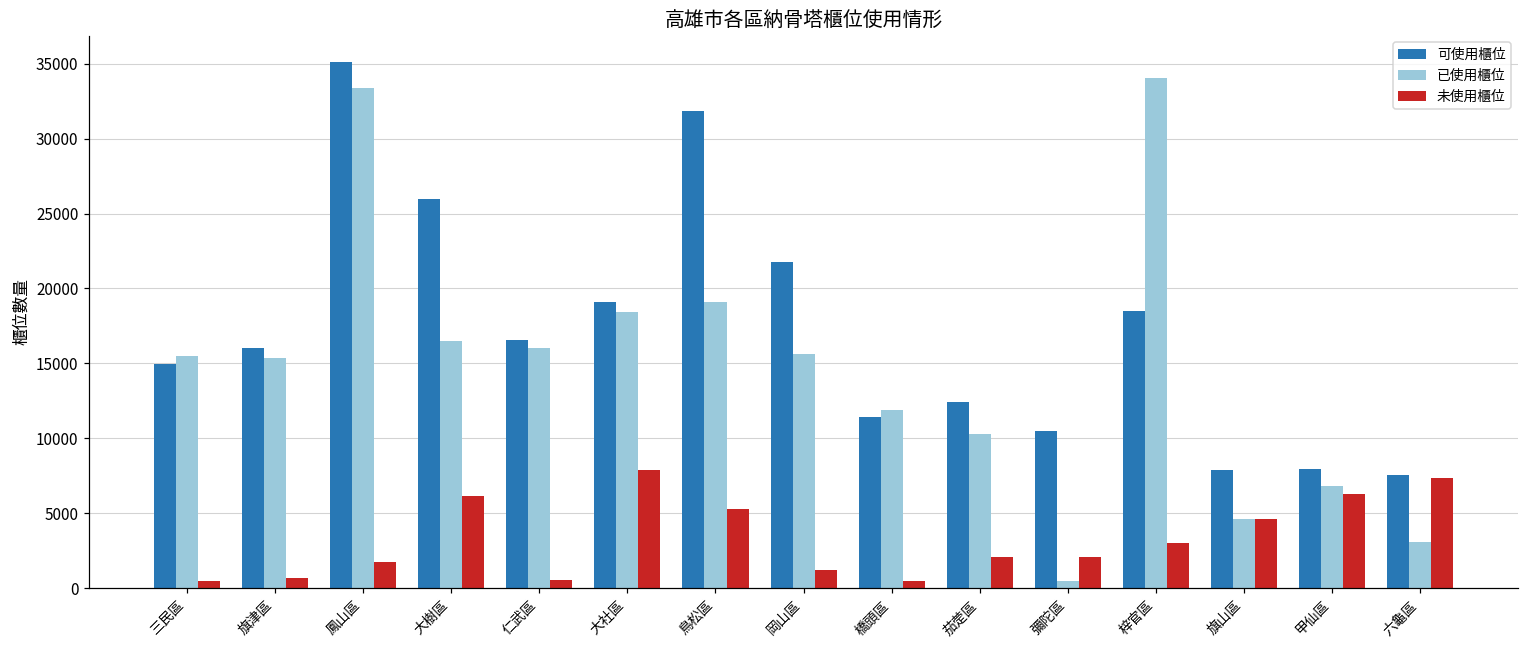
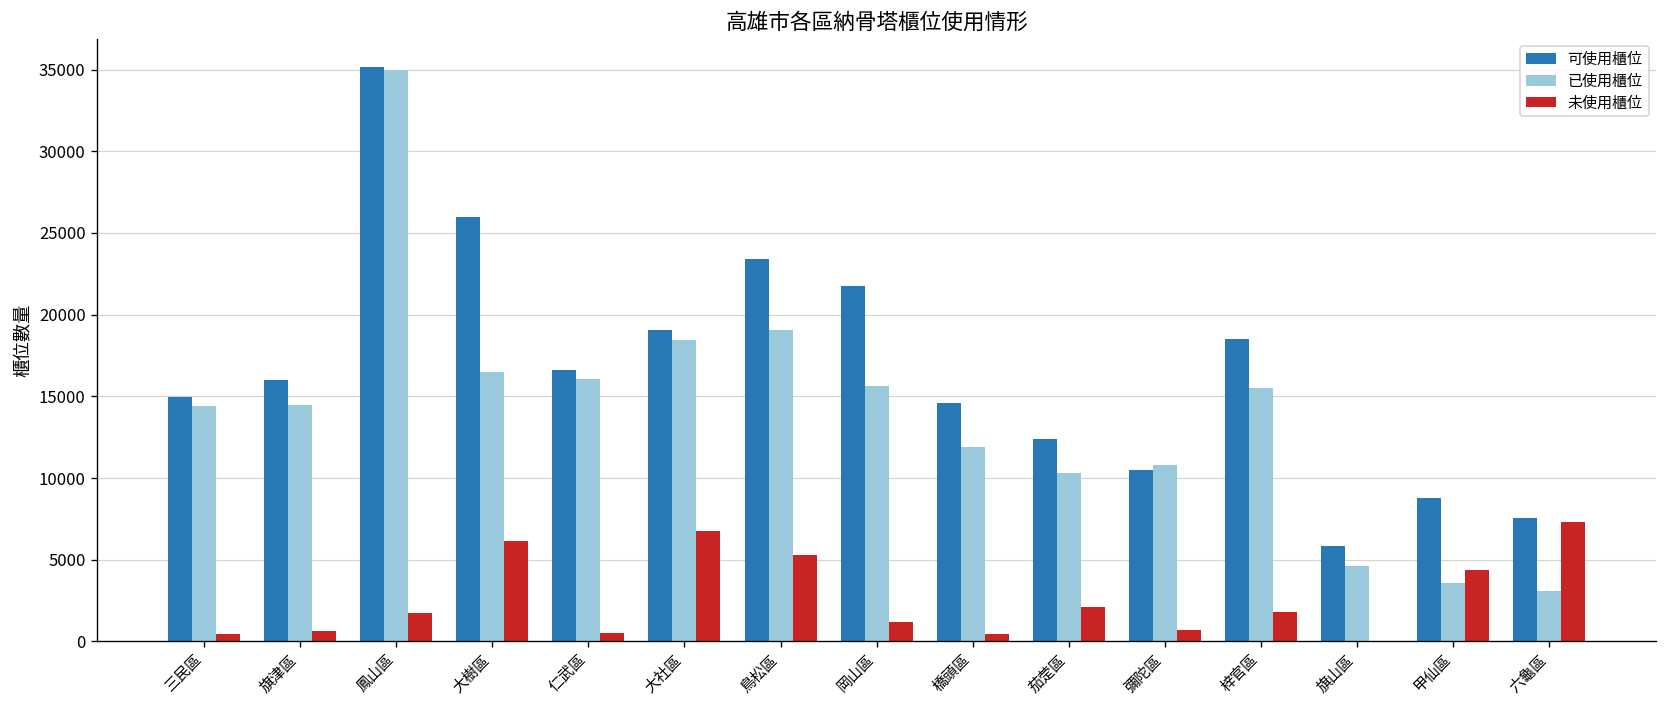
  {
    "可使用櫃位": {
      "三民區": 15000,
      "旗津區": 16000,
      "鳳山區": 35100,
      "大樹區": 26000,
      "仁武區": 16600,
      "大社區": 19100,
-     "鳥松區": 31900,
+     "鳥松區": 23400,
      "岡山區": 21700,
-     "橋頭區": 11400,
+     "橋頭區": 14600,
      "茄萣區": 12400,
      "彌陀區": 10500,
      "梓官區": 18500,
-     "旗山區": 7800,
-     "甲仙區": 8000,
+     "旗山區": 5800,
+     "甲仙區": 8800,
      "六龜區": 7600
    },
    "已使用櫃位": {
-     "三民區": 15500,
-     "旗津區": 15400,
-     "鳳山區": 33400,
+     "三民區": 14400,
+     "旗津區": 14500,
+     "鳳山區": 35000,
      "大樹區": 16500,
      "仁武區": 16000,
      "大社區": 18400,
      "鳥松區": 19100,
      "岡山區": 15600,
      "橋頭區": 11900,
      "茄萣區": 10300,
-     "彌陀區": 500,
-     "梓官區": 34100,
+     "彌陀區": 10800,
+     "梓官區": 15500,
      "旗山區": 4600,
-     "甲仙區": 6800,
+     "甲仙區": 3600,
      "六龜區": 3100
    },
    "未使用櫃位": {
      "三民區": 500,
      "旗津區": 700,
      "鳳山區": 1800,
      "大樹區": 6100,
      "仁武區": 500,
-     "大社區": 7900,
+     "大社區": 6800,
      "鳥松區": 5300,
      "岡山區": 1200,
      "橋頭區": 400,
      "茄萣區": 2100,
-     "彌陀區": 2100,
-     "梓官區": 3000,
-     "旗山區": 4600,
-     "甲仙區": 6300,
+     "彌陀區": 700,
+     "梓官區": 1800,
+     "旗山區": 0,
+     "甲仙區": 4400,
      "六龜區": 7300
    }
  }
